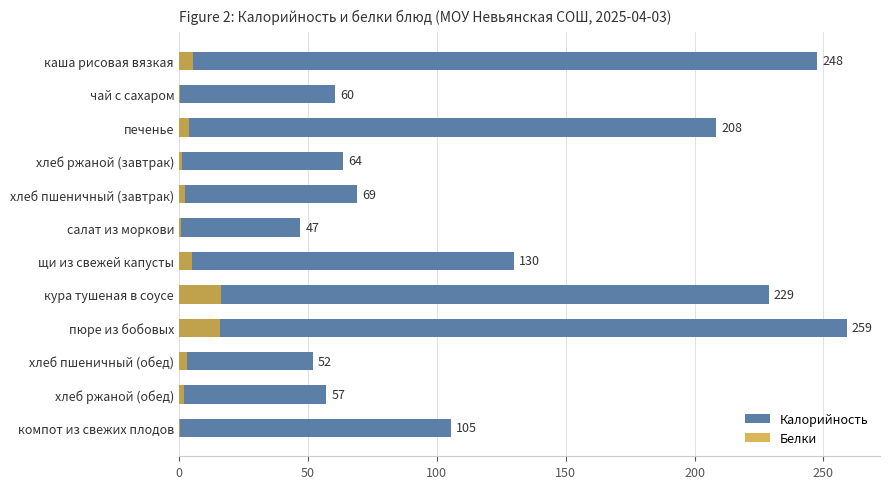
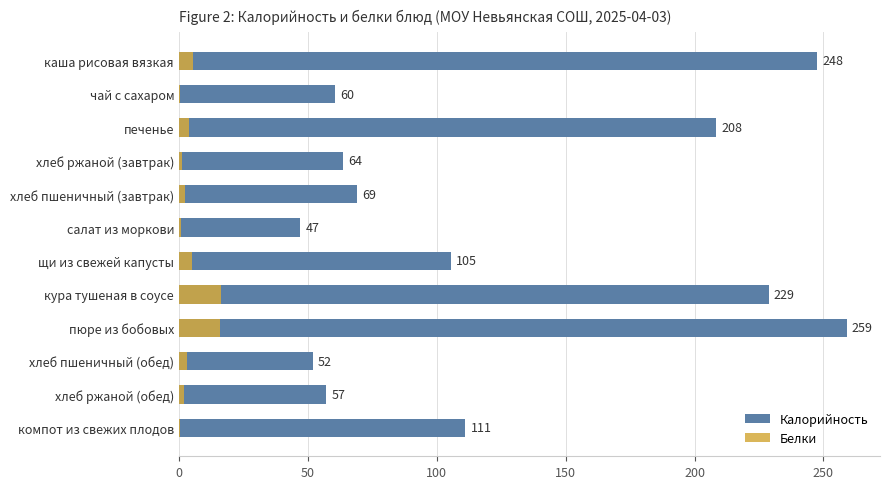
  {
    "Калорийность": {
      "каша рисовая вязкая": 248,
      "чай с сахаром": 60,
      "печенье": 208,
      "хлеб ржаной (завтрак)": 64,
      "хлеб пшеничный (завтрак)": 69,
      "салат из моркови": 47,
-     "щи из свежей капусты": 130,
+     "щи из свежей капусты": 105,
      "кура тушеная в соусе": 229,
      "пюре из бобовых": 259,
      "хлеб пшеничный (обед)": 52,
      "хлеб ржаной (обед)": 57,
-     "компот из свежих плодов": 105
+     "компот из свежих плодов": 111
    }
  }
